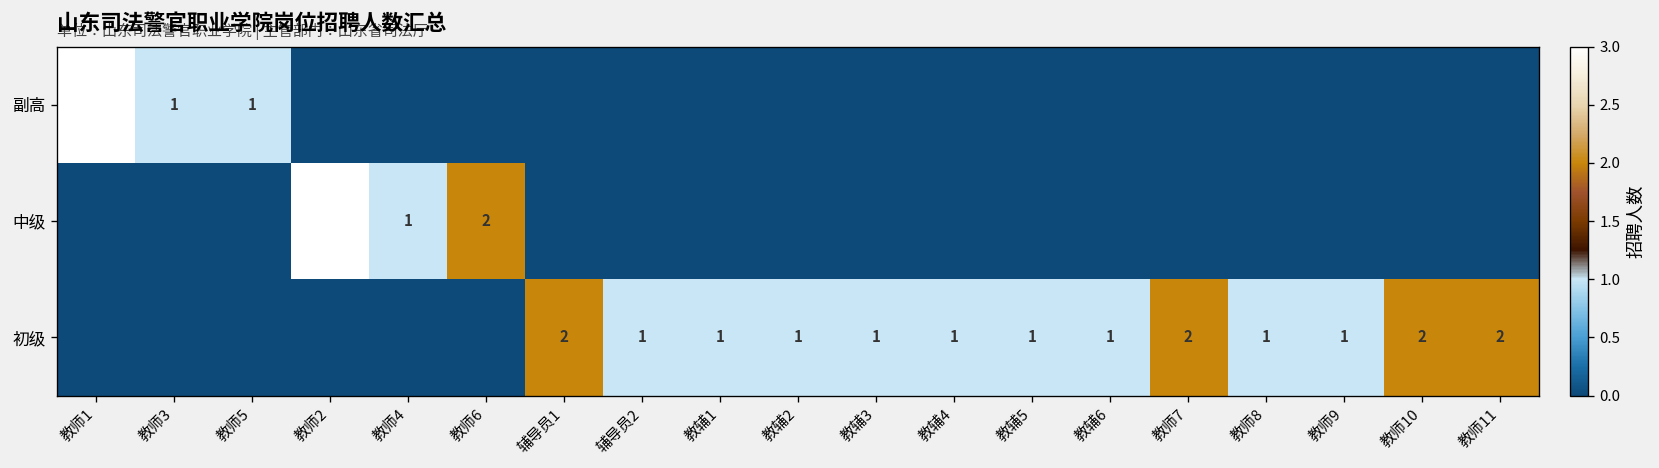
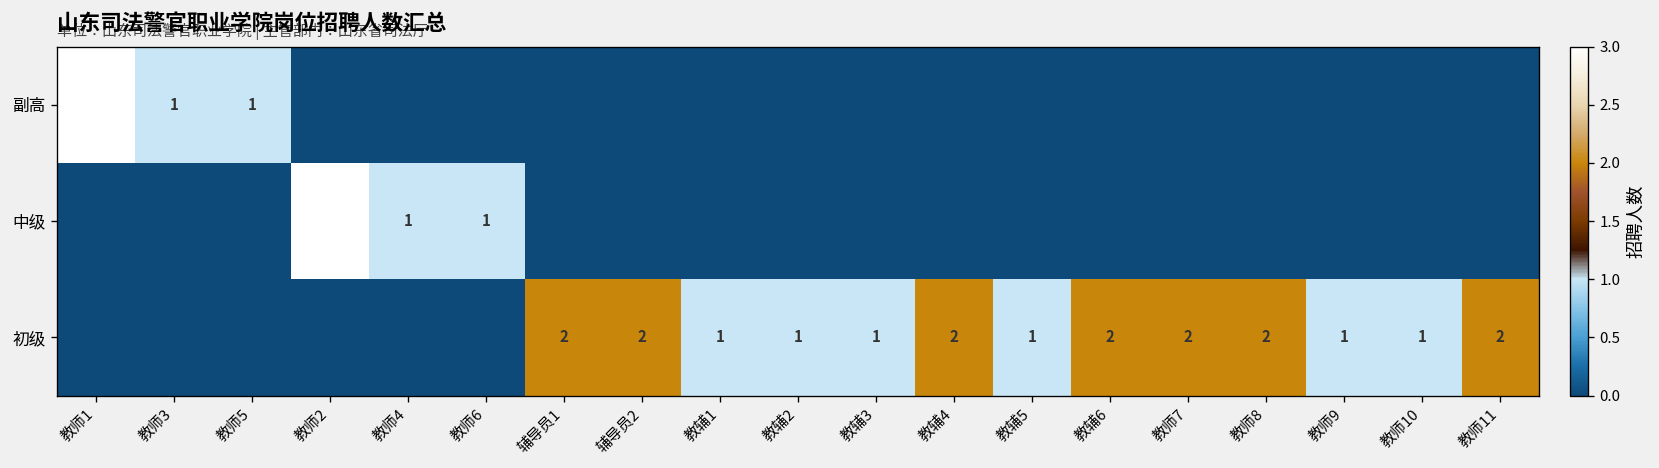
  {
    "副高": {
      "教师3": 1,
      "教师5": 1
    },
    "中级": {
      "教师4": 1,
-     "教师6": 2
+     "教师6": 1
    },
    "初级": {
      "辅导员1": 2,
-     "辅导员2": 1,
+     "辅导员2": 2,
      "教辅1": 1,
      "教辅2": 1,
      "教辅3": 1,
-     "教辅4": 1,
+     "教辅4": 2,
      "教辅5": 1,
-     "教辅6": 1,
+     "教辅6": 2,
      "教师7": 2,
-     "教师8": 1,
+     "教师8": 2,
      "教师9": 1,
-     "教师10": 2,
+     "教师10": 1,
      "教师11": 2
    }
  }
